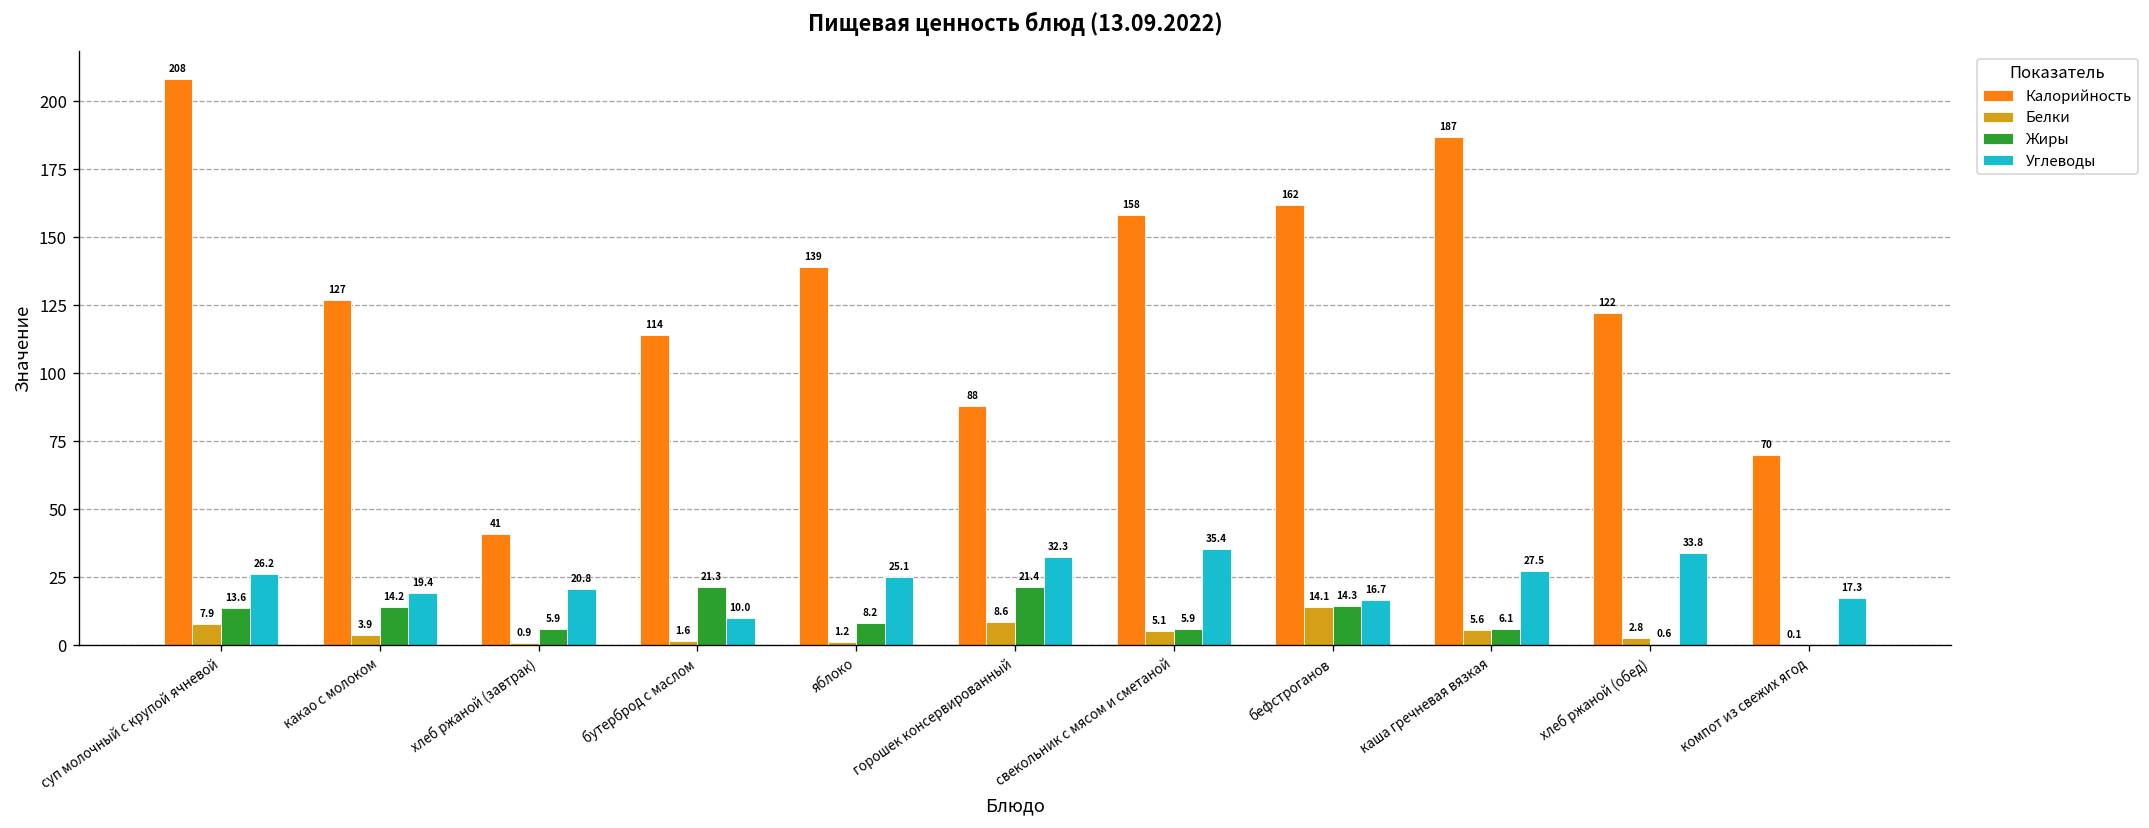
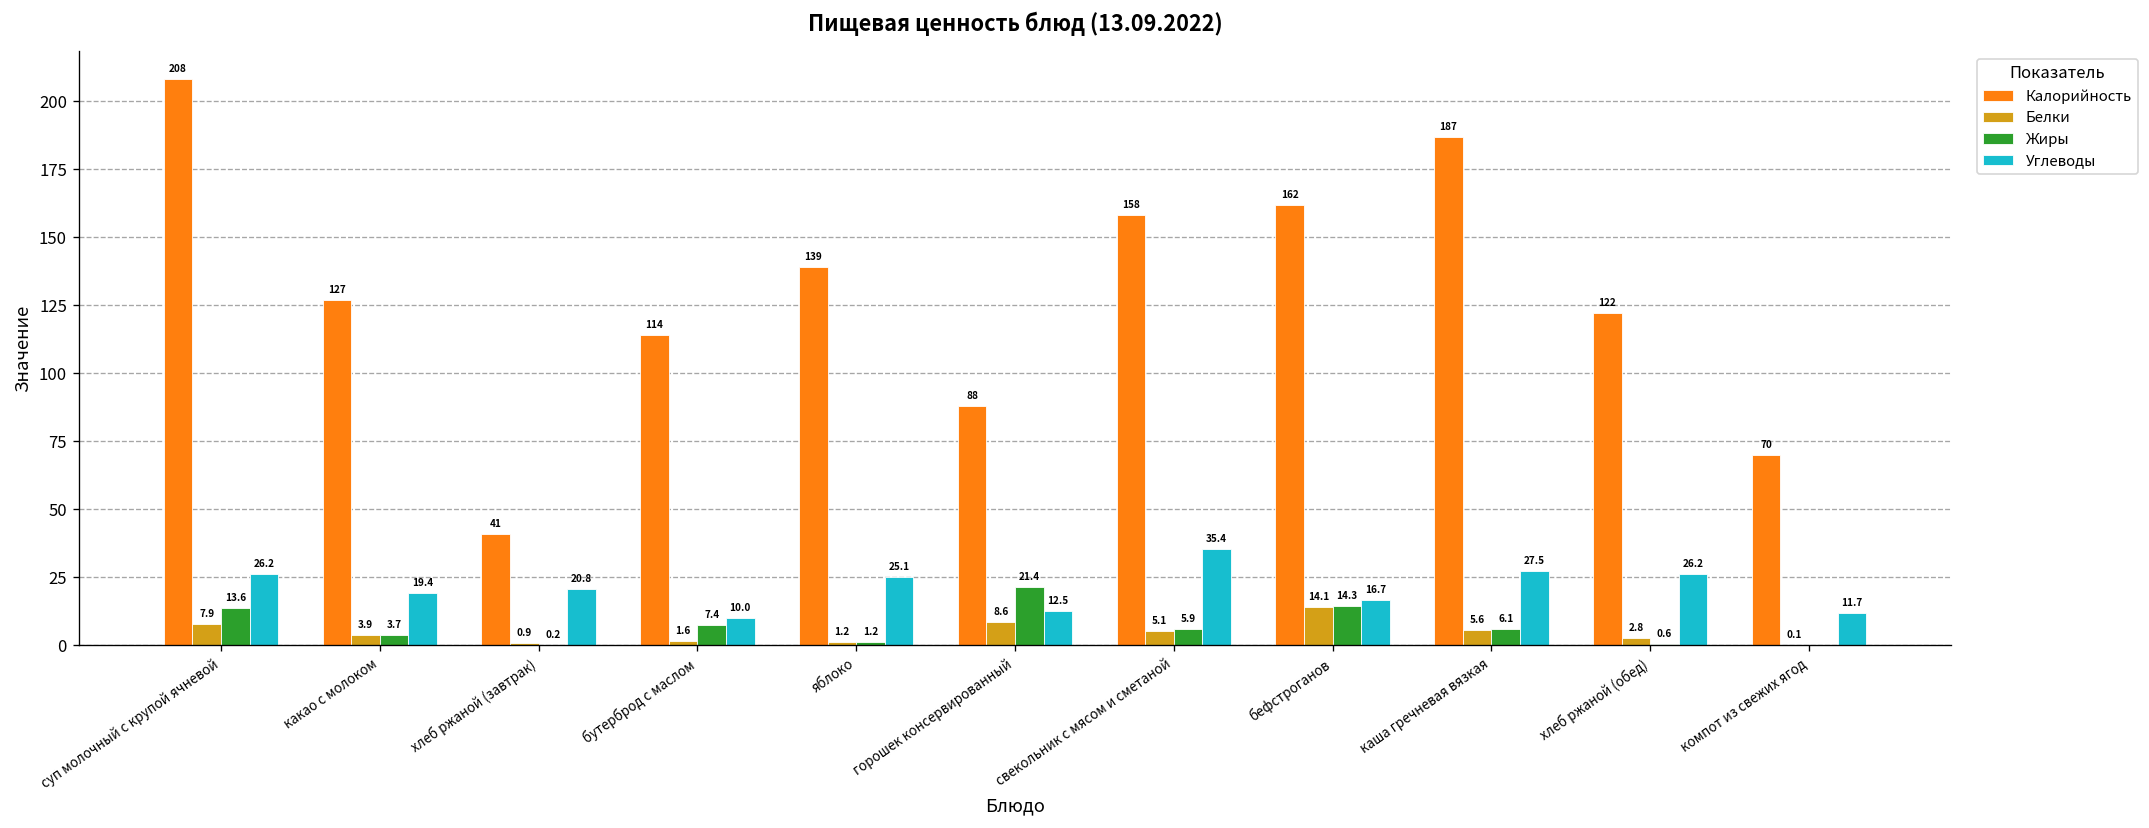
  {
    "Жиры": {
      "суп молочный с крупой ячневой": 13.6,
-     "какао с молоком": 14.2,
-     "хлеб ржаной (завтрак)": 5.9,
-     "бутерброд с маслом": 21.3,
-     "яблоко": 8.2,
+     "какао с молоком": 3.7,
+     "хлеб ржаной (завтрак)": 0.2,
+     "бутерброд с маслом": 7.4,
+     "яблоко": 1.2,
      "горошек консервированный": 21.4,
      "свекольник с мясом и сметаной": 5.9,
      "бефстроганов": 14.3,
      "каша гречневая вязкая": 6.1,
      "хлеб ржаной (обед)": 0.6
    },
    "Углеводы": {
      "суп молочный с крупой ячневой": 26.2,
      "какао с молоком": 19.4,
      "хлеб ржаной (завтрак)": 20.8,
      "бутерброд с маслом": 10.0,
      "яблоко": 25.1,
-     "горошек консервированный": 32.3,
+     "горошек консервированный": 12.5,
      "свекольник с мясом и сметаной": 35.4,
      "бефстроганов": 16.7,
      "каша гречневая вязкая": 27.5,
-     "хлеб ржаной (обед)": 33.8,
-     "компот из свежих ягод": 17.3
+     "хлеб ржаной (обед)": 26.2,
+     "компот из свежих ягод": 11.7
    }
  }
